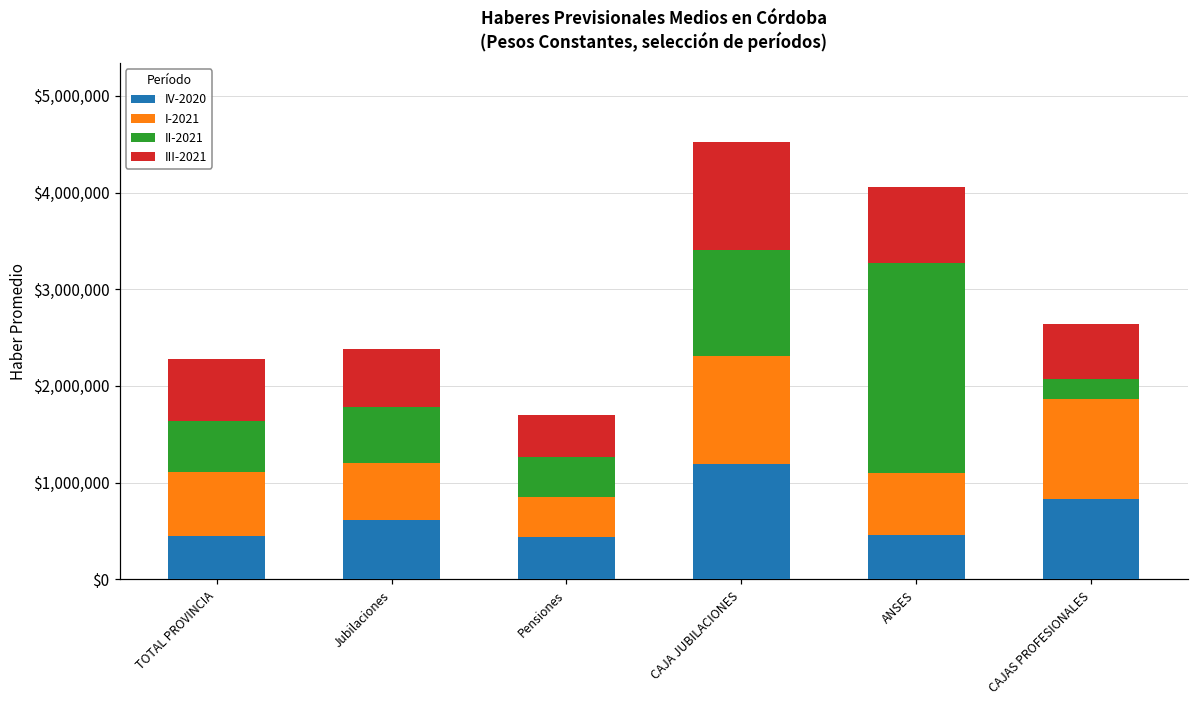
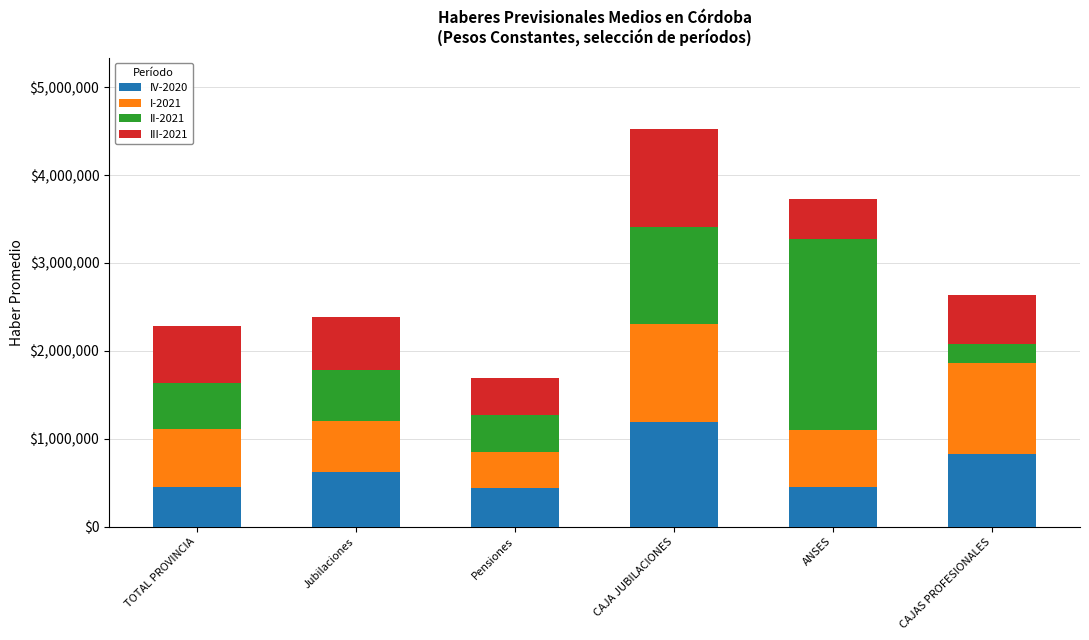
  {
    "IV-2020": {
      "TOTAL PROVINCIA": "$500,000",
      "Jubilaciones": "$600,000",
      "Pensiones": "$400,000",
      "CAJA JUBILACIONES": "$1,200,000",
      "ANSES": "$500,000",
      "CAJAS PROFESIONALES": "$800,000"
    },
    "I-2021": {
      "TOTAL PROVINCIA": "$700,000",
      "Jubilaciones": "$600,000",
      "Pensiones": "$400,000",
      "CAJA JUBILACIONES": "$1,100,000",
      "ANSES": "$600,000",
      "CAJAS PROFESIONALES": "$1,000,000"
    },
    "II-2021": {
      "TOTAL PROVINCIA": "$500,000",
      "Jubilaciones": "$600,000",
      "Pensiones": "$400,000",
      "CAJA JUBILACIONES": "$1,100,000",
      "ANSES": "$2,200,000",
      "CAJAS PROFESIONALES": "$200,000"
    },
    "III-2021": {
      "TOTAL PROVINCIA": "$600,000",
      "Jubilaciones": "$600,000",
      "Pensiones": "$400,000",
      "CAJA JUBILACIONES": "$1,100,000",
-     "ANSES": "$800,000",
+     "ANSES": "$500,000",
      "CAJAS PROFESIONALES": "$600,000"
    }
  }
